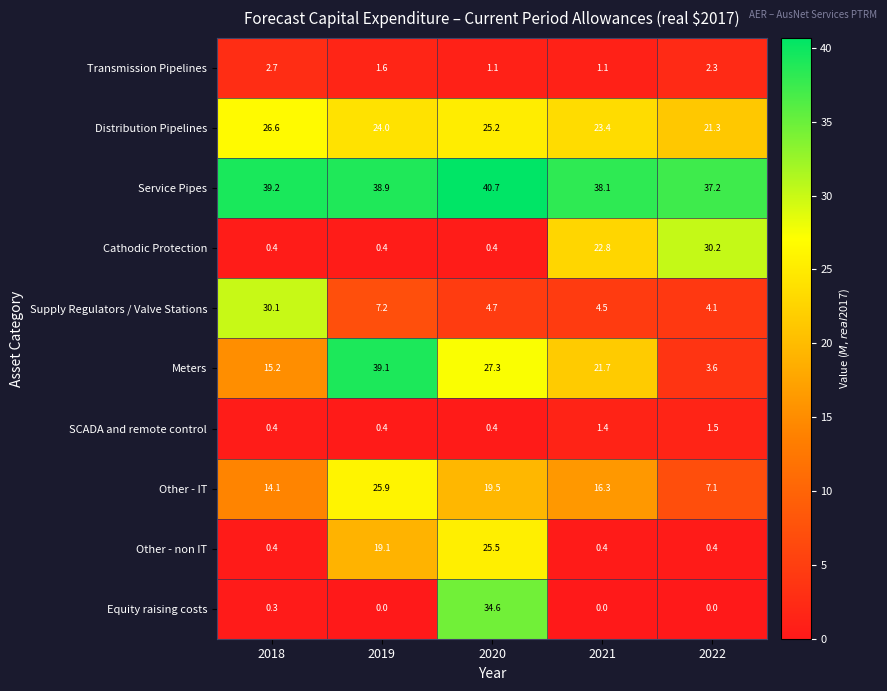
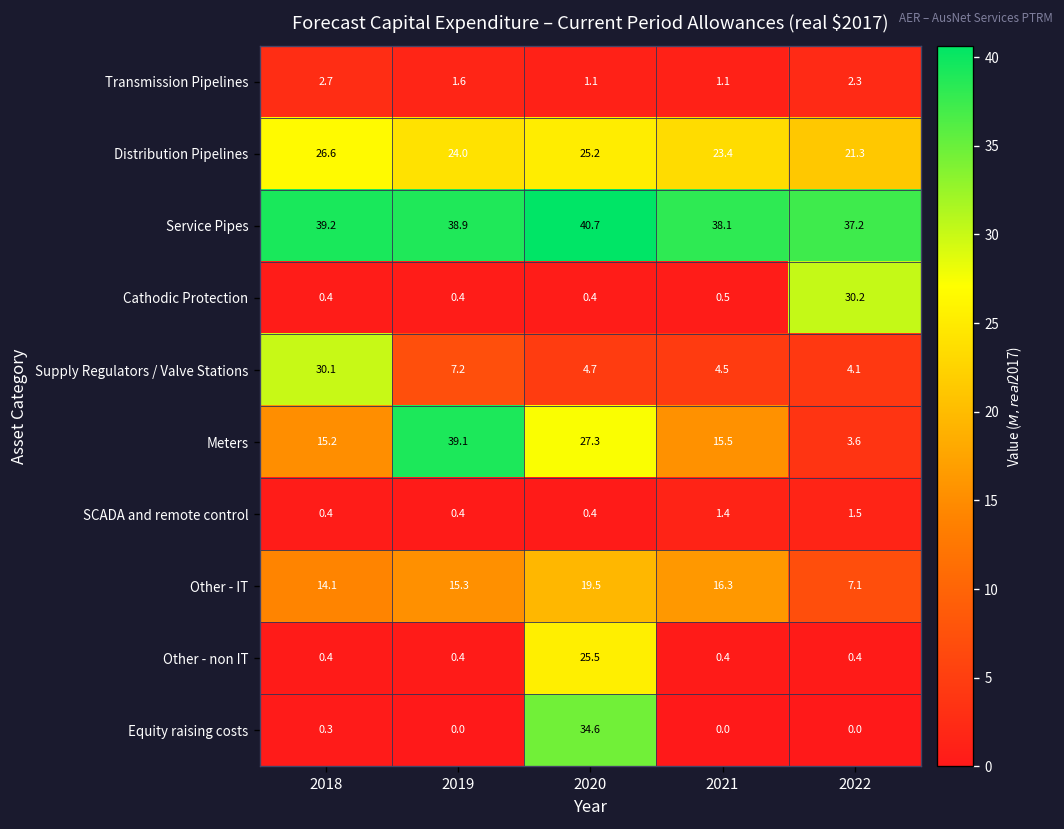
  {
    "Transmission Pipelines": {
      "2018": 2.7,
      "2019": 1.6,
      "2020": 1.1,
      "2021": 1.1,
      "2022": 2.3
    },
    "Distribution Pipelines": {
      "2018": 26.6,
      "2019": 24.0,
      "2020": 25.2,
      "2021": 23.4,
      "2022": 21.3
    },
    "Service Pipes": {
      "2018": 39.2,
      "2019": 38.9,
      "2020": 40.7,
      "2021": 38.1,
      "2022": 37.2
    },
    "Cathodic Protection": {
      "2018": 0.4,
      "2019": 0.4,
      "2020": 0.4,
-     "2021": 22.8,
+     "2021": 0.5,
      "2022": 30.2
    },
    "Supply Regulators / Valve Stations": {
      "2018": 30.1,
      "2019": 7.2,
      "2020": 4.7,
      "2021": 4.5,
      "2022": 4.1
    },
    "Meters": {
      "2018": 15.2,
      "2019": 39.1,
      "2020": 27.3,
-     "2021": 21.7,
+     "2021": 15.5,
      "2022": 3.6
    },
    "SCADA and remote control": {
      "2018": 0.4,
      "2019": 0.4,
      "2020": 0.4,
      "2021": 1.4,
      "2022": 1.5
    },
    "Other - IT": {
      "2018": 14.1,
-     "2019": 25.9,
+     "2019": 15.3,
      "2020": 19.5,
      "2021": 16.3,
      "2022": 7.1
    },
    "Other - non IT": {
      "2018": 0.4,
-     "2019": 19.1,
+     "2019": 0.4,
      "2020": 25.5,
      "2021": 0.4,
      "2022": 0.4
    },
    "Equity raising costs": {
      "2018": 0.3,
      "2019": 0.0,
      "2020": 34.6,
      "2021": 0.0,
      "2022": 0.0
    }
  }
